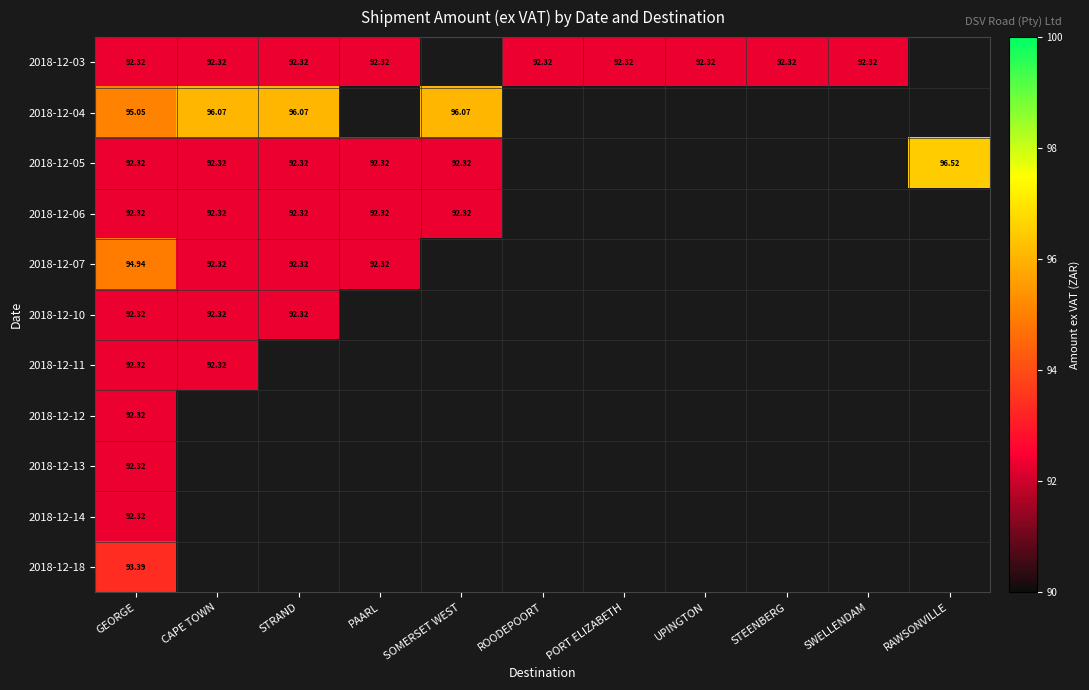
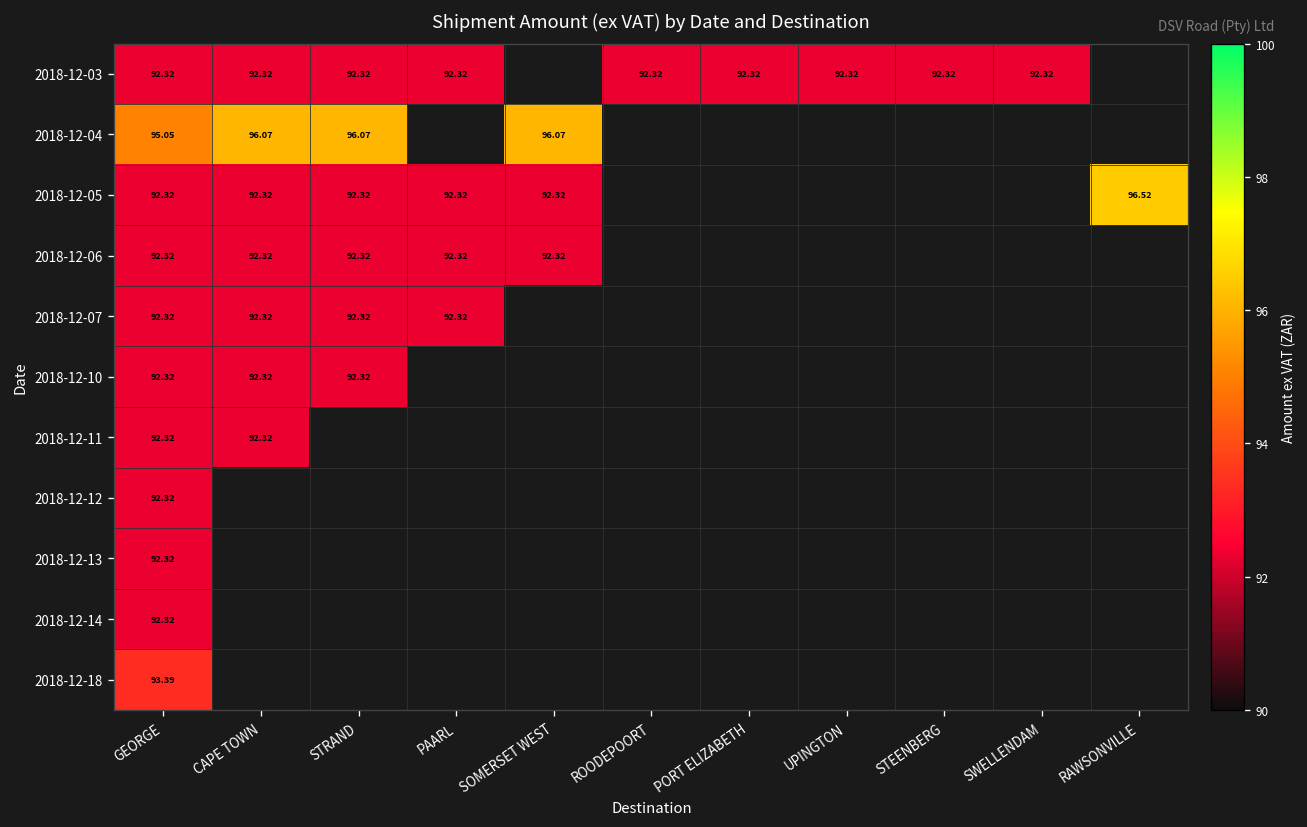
  {
    "2018-12-03": {
      "GEORGE": 92.32,
      "CAPE TOWN": 92.32,
      "STRAND": 92.32,
      "PAARL": 92.32,
      "ROODEPOORT": 92.32,
      "PORT ELIZABETH": 92.32,
      "UPINGTON": 92.32,
      "STEENBERG": 92.32,
      "SWELLENDAM": 92.32
    },
    "2018-12-04": {
      "GEORGE": 95.05,
      "CAPE TOWN": 96.07,
      "STRAND": 96.07,
      "SOMERSET WEST": 96.07
    },
    "2018-12-05": {
      "GEORGE": 92.32,
      "CAPE TOWN": 92.32,
      "STRAND": 92.32,
      "PAARL": 92.32,
      "SOMERSET WEST": 92.32,
      "RAWSONVILLE": 96.52
    },
    "2018-12-06": {
      "GEORGE": 92.32,
      "CAPE TOWN": 92.32,
      "STRAND": 92.32,
      "PAARL": 92.32,
      "SOMERSET WEST": 92.32
    },
    "2018-12-07": {
-     "GEORGE": 94.94,
+     "GEORGE": 92.32,
      "CAPE TOWN": 92.32,
      "STRAND": 92.32,
      "PAARL": 92.32
    },
    "2018-12-10": {
      "GEORGE": 92.32,
      "CAPE TOWN": 92.32,
      "STRAND": 92.32
    },
    "2018-12-11": {
      "GEORGE": 92.32,
      "CAPE TOWN": 92.32
    },
    "2018-12-12": {
      "GEORGE": 92.32
    },
    "2018-12-13": {
      "GEORGE": 92.32
    },
    "2018-12-14": {
      "GEORGE": 92.32
    },
    "2018-12-18": {
      "GEORGE": 93.39
    }
  }
